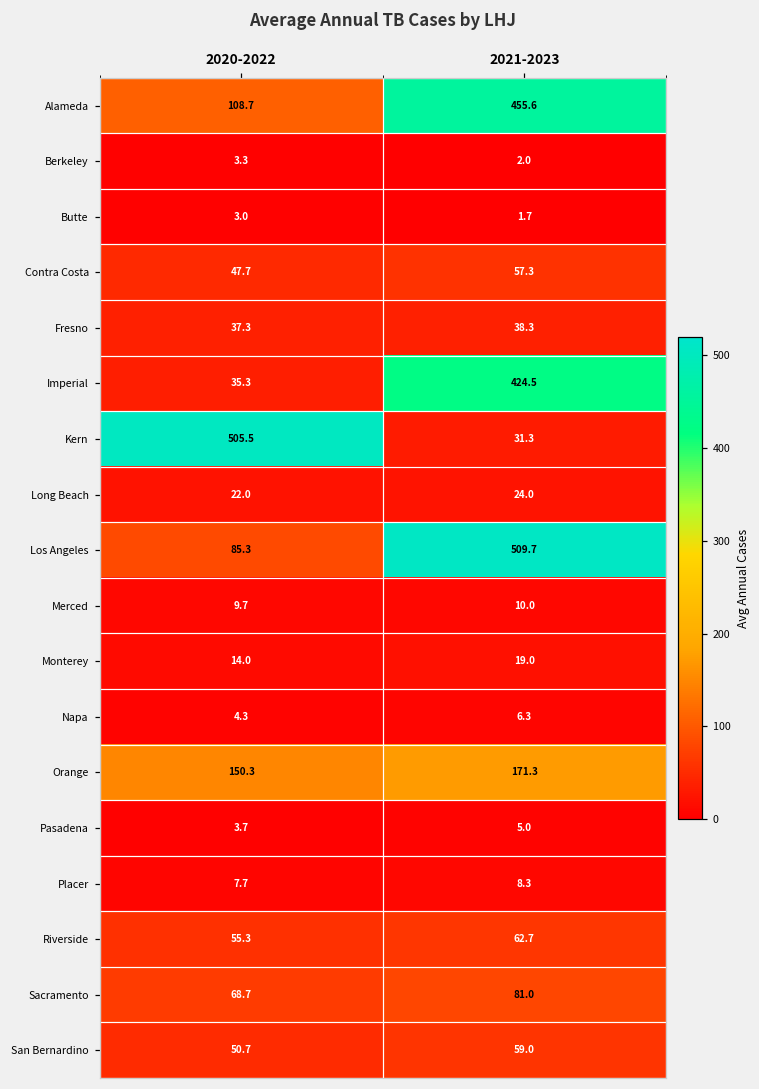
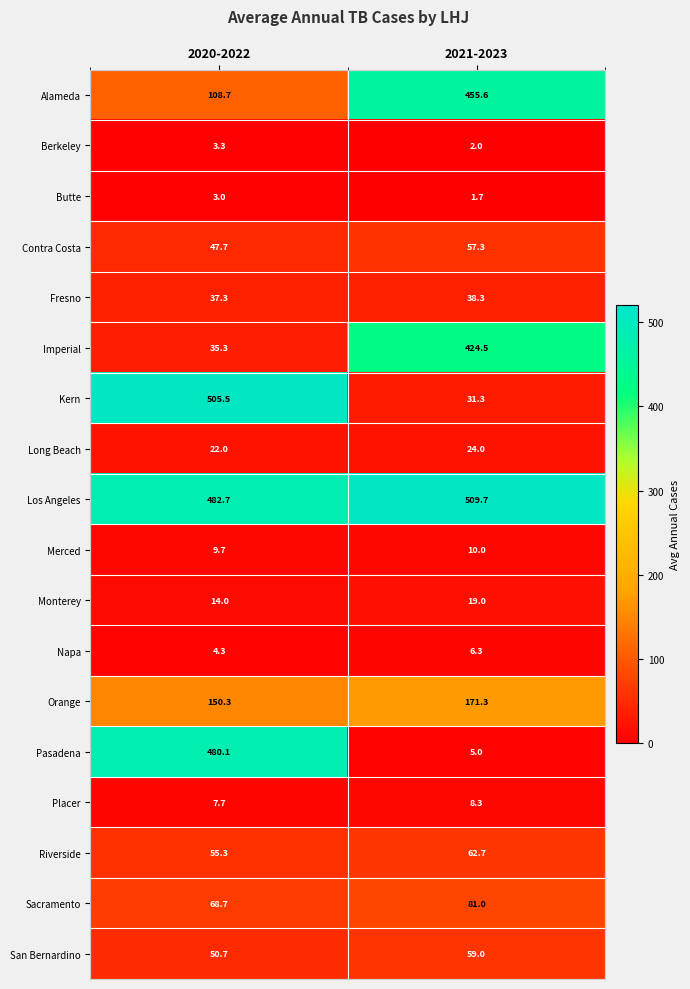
  {
    "Alameda": {
      "2020-2022": 108.7,
      "2021-2023": 455.6
    },
    "Berkeley": {
      "2020-2022": 3.3,
      "2021-2023": 2.0
    },
    "Butte": {
      "2020-2022": 3.0,
      "2021-2023": 1.7
    },
    "Contra Costa": {
      "2020-2022": 47.7,
      "2021-2023": 57.3
    },
    "Fresno": {
      "2020-2022": 37.3,
      "2021-2023": 38.3
    },
    "Imperial": {
      "2020-2022": 35.3,
      "2021-2023": 424.5
    },
    "Kern": {
      "2020-2022": 505.5,
      "2021-2023": 31.3
    },
    "Long Beach": {
      "2020-2022": 22.0,
      "2021-2023": 24.0
    },
    "Los Angeles": {
-     "2020-2022": 85.3,
+     "2020-2022": 482.7,
      "2021-2023": 509.7
    },
    "Merced": {
      "2020-2022": 9.7,
      "2021-2023": 10.0
    },
    "Monterey": {
      "2020-2022": 14.0,
      "2021-2023": 19.0
    },
    "Napa": {
      "2020-2022": 4.3,
      "2021-2023": 6.3
    },
    "Orange": {
      "2020-2022": 150.3,
      "2021-2023": 171.3
    },
    "Pasadena": {
-     "2020-2022": 3.7,
+     "2020-2022": 480.1,
      "2021-2023": 5.0
    },
    "Placer": {
      "2020-2022": 7.7,
      "2021-2023": 8.3
    },
    "Riverside": {
      "2020-2022": 55.3,
      "2021-2023": 62.7
    },
    "Sacramento": {
      "2020-2022": 68.7,
      "2021-2023": 81.0
    },
    "San Bernardino": {
      "2020-2022": 50.7,
      "2021-2023": 59.0
    }
  }
